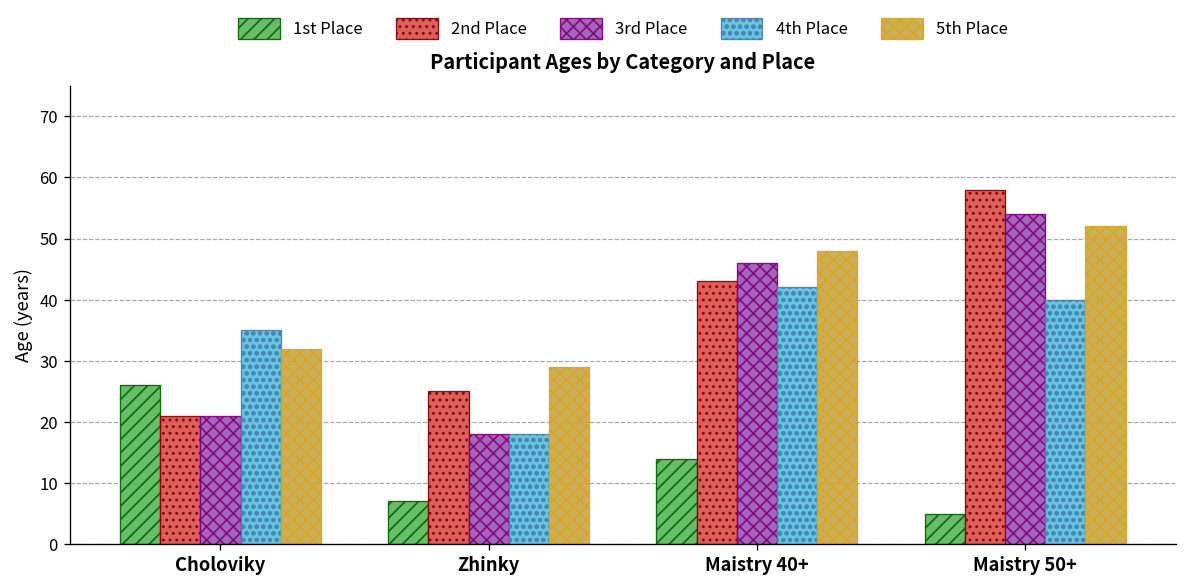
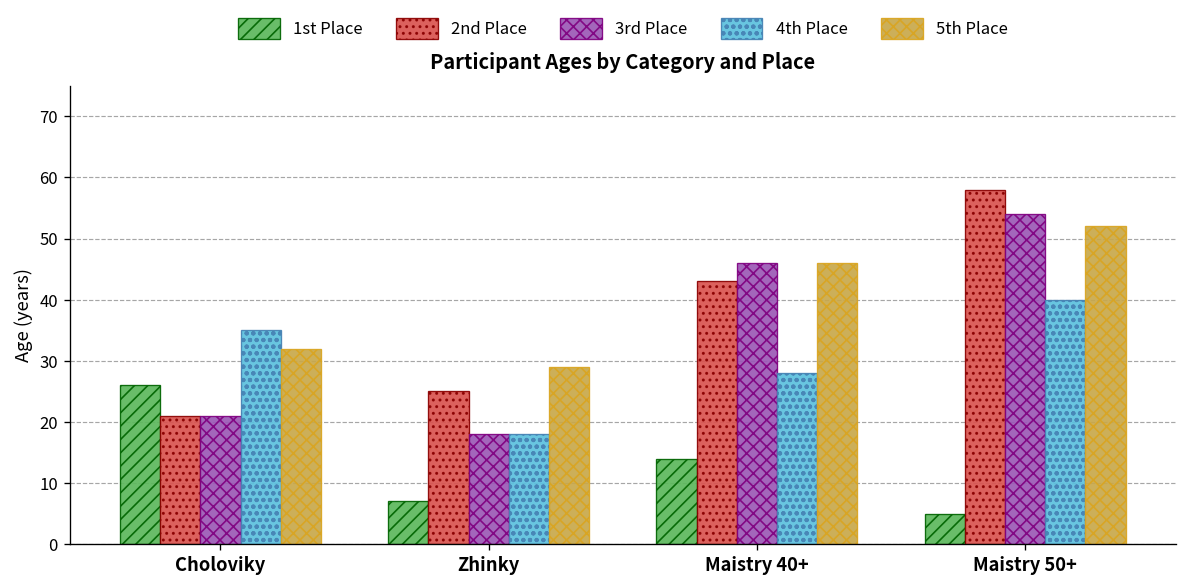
  {
    "1st Place": {
      "Choloviky": 26,
      "Zhinky": 7,
      "Maistry 40+": 14,
      "Maistry 50+": 5
    },
    "2nd Place": {
      "Choloviky": 21,
      "Zhinky": 25,
      "Maistry 40+": 43,
      "Maistry 50+": 58
    },
    "3rd Place": {
      "Choloviky": 21,
      "Zhinky": 18,
      "Maistry 40+": 46,
      "Maistry 50+": 54
    },
    "4th Place": {
      "Choloviky": 35,
      "Zhinky": 18,
-     "Maistry 40+": 42,
+     "Maistry 40+": 28,
      "Maistry 50+": 40
    },
    "5th Place": {
      "Choloviky": 32,
      "Zhinky": 29,
-     "Maistry 40+": 48,
+     "Maistry 40+": 46,
      "Maistry 50+": 52
    }
  }
